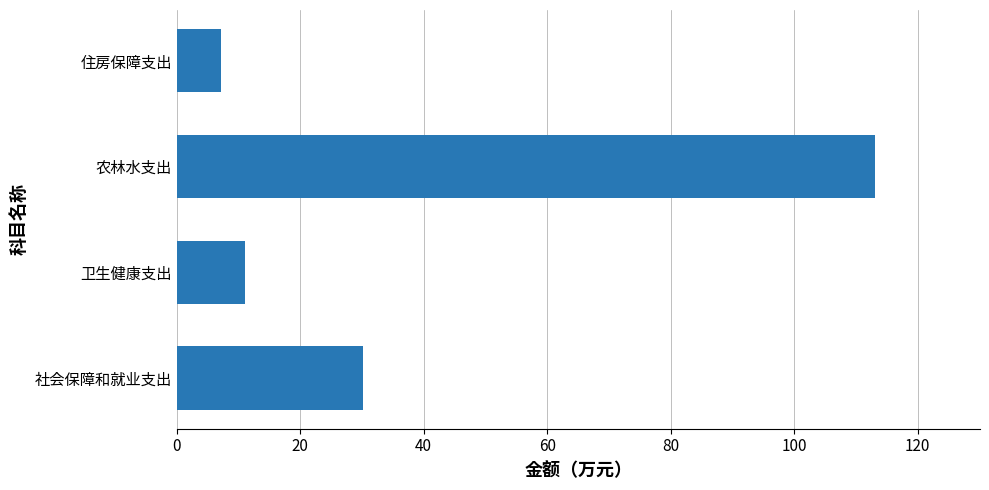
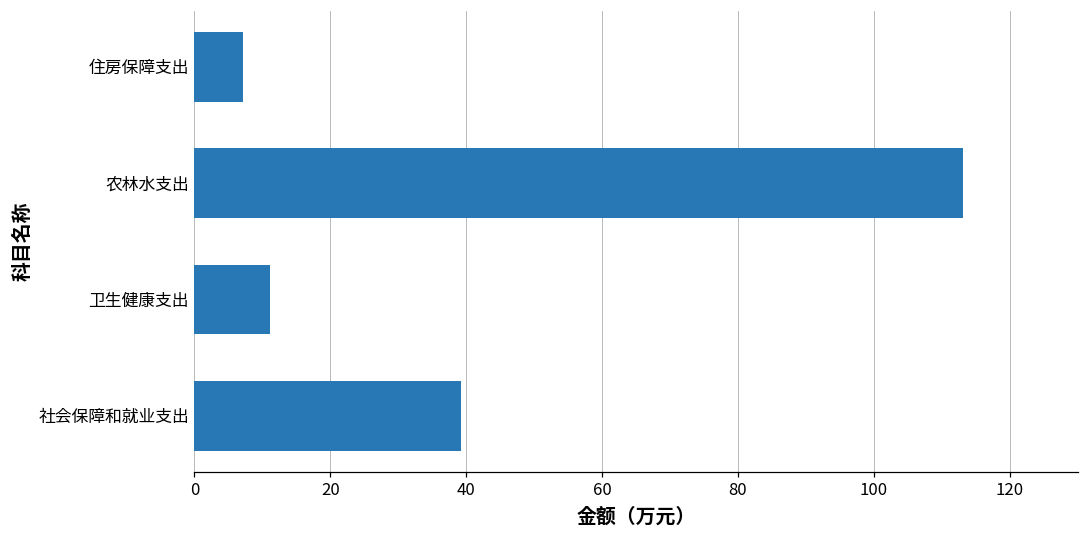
  {
    "住房保障支出": 7,
    "农林水支出": 113,
    "卫生健康支出": 11,
-   "社会保障和就业支出": 30
+   "社会保障和就业支出": 39
  }
